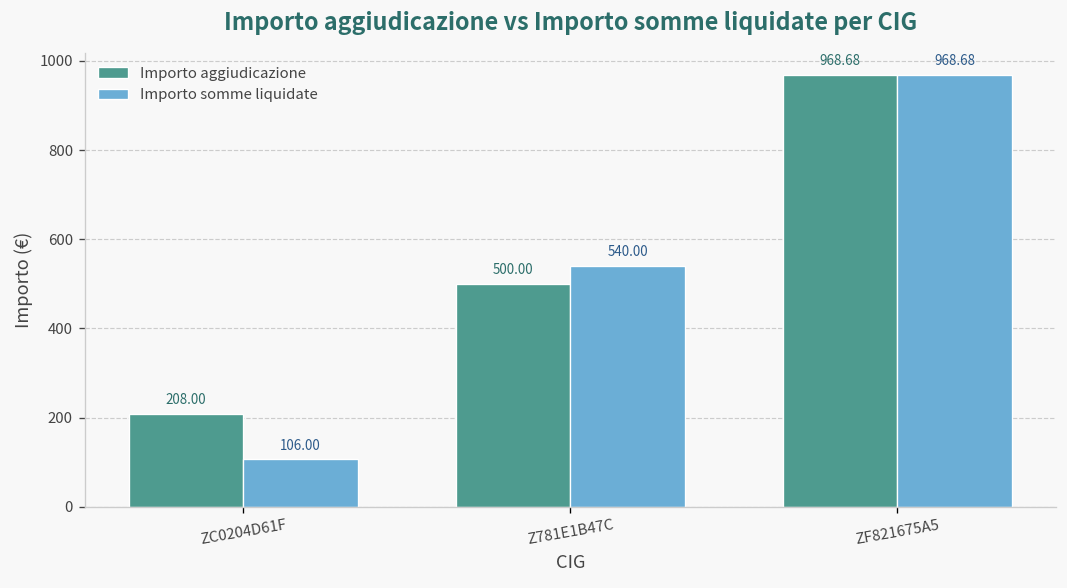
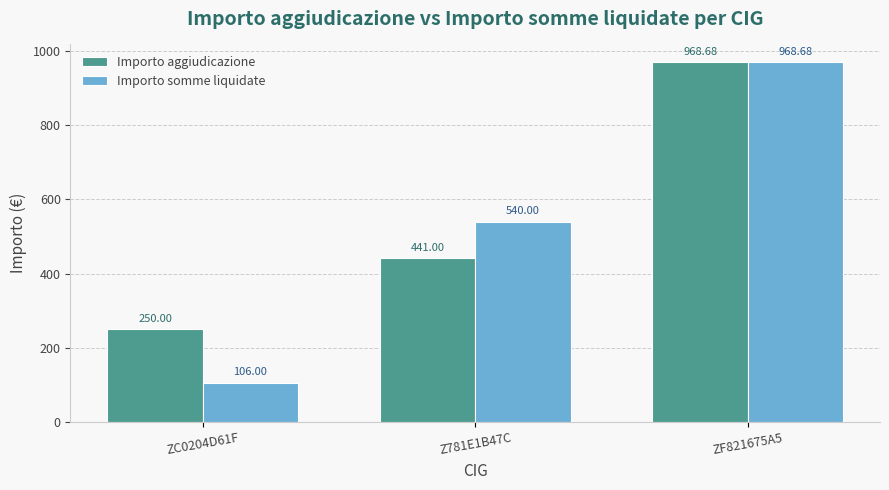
  {
    "Importo aggiudicazione": {
-     "ZC0204D61F": 208.00,
-     "Z781E1B47C": 500.00,
+     "ZC0204D61F": 250.00,
+     "Z781E1B47C": 441.00,
      "ZF821675A5": 968.68
    },
    "Importo somme liquidate": {
      "ZC0204D61F": 106.00,
      "Z781E1B47C": 540.00,
      "ZF821675A5": 968.68
    }
  }
